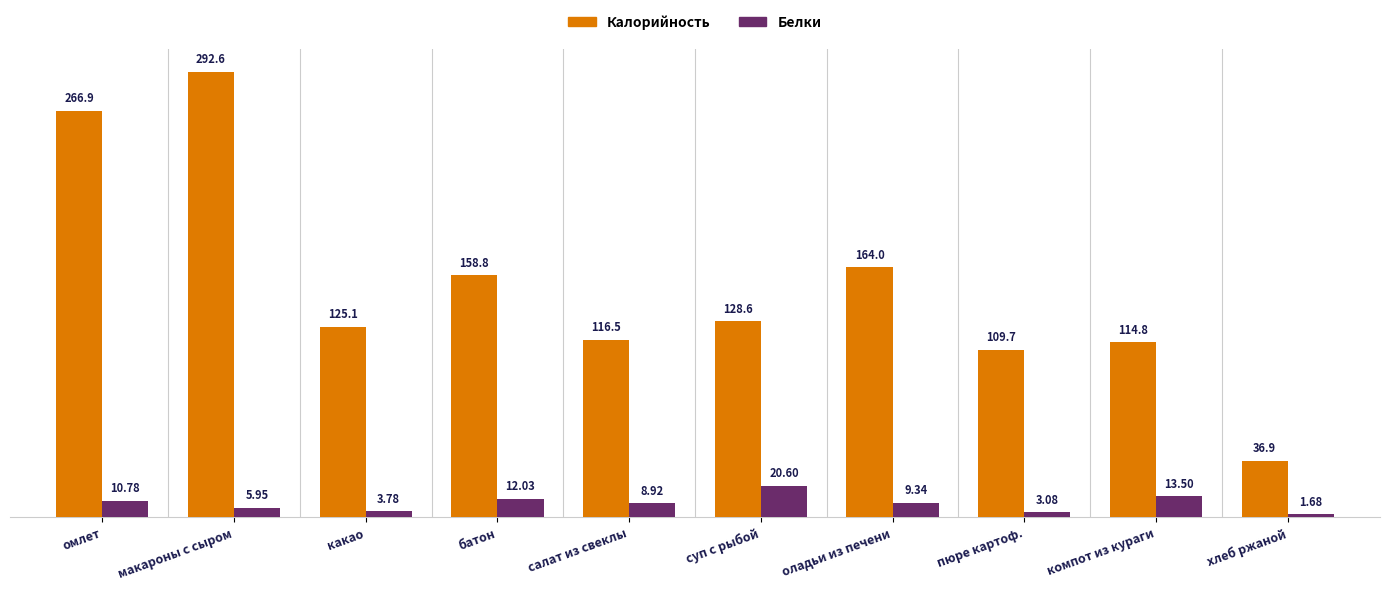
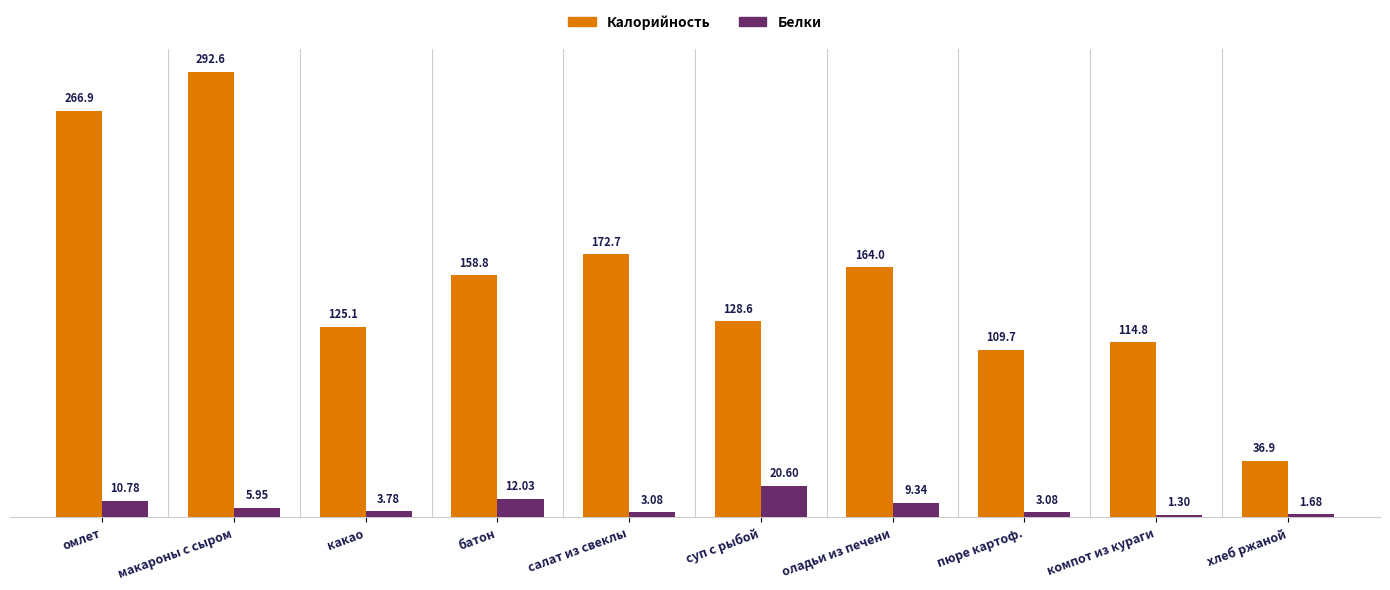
  {
    "Калорийность": {
      "омлет": 266.9,
      "макароны с сыром": 292.6,
      "какао": 125.1,
      "батон": 158.8,
-     "салат из свеклы": 116.5,
+     "салат из свеклы": 172.7,
      "суп с рыбой": 128.6,
      "оладьи из печени": 164.0,
      "пюре картоф.": 109.7,
      "компот из кураги": 114.8,
      "хлеб ржаной": 36.9
    },
    "Белки": {
      "омлет": 10.78,
      "макароны с сыром": 5.95,
      "какао": 3.78,
      "батон": 12.03,
-     "салат из свеклы": 8.92,
+     "салат из свеклы": 3.08,
      "суп с рыбой": 20.60,
      "оладьи из печени": 9.34,
      "пюре картоф.": 3.08,
-     "компот из кураги": 13.50,
+     "компот из кураги": 1.30,
      "хлеб ржаной": 1.68
    }
  }
